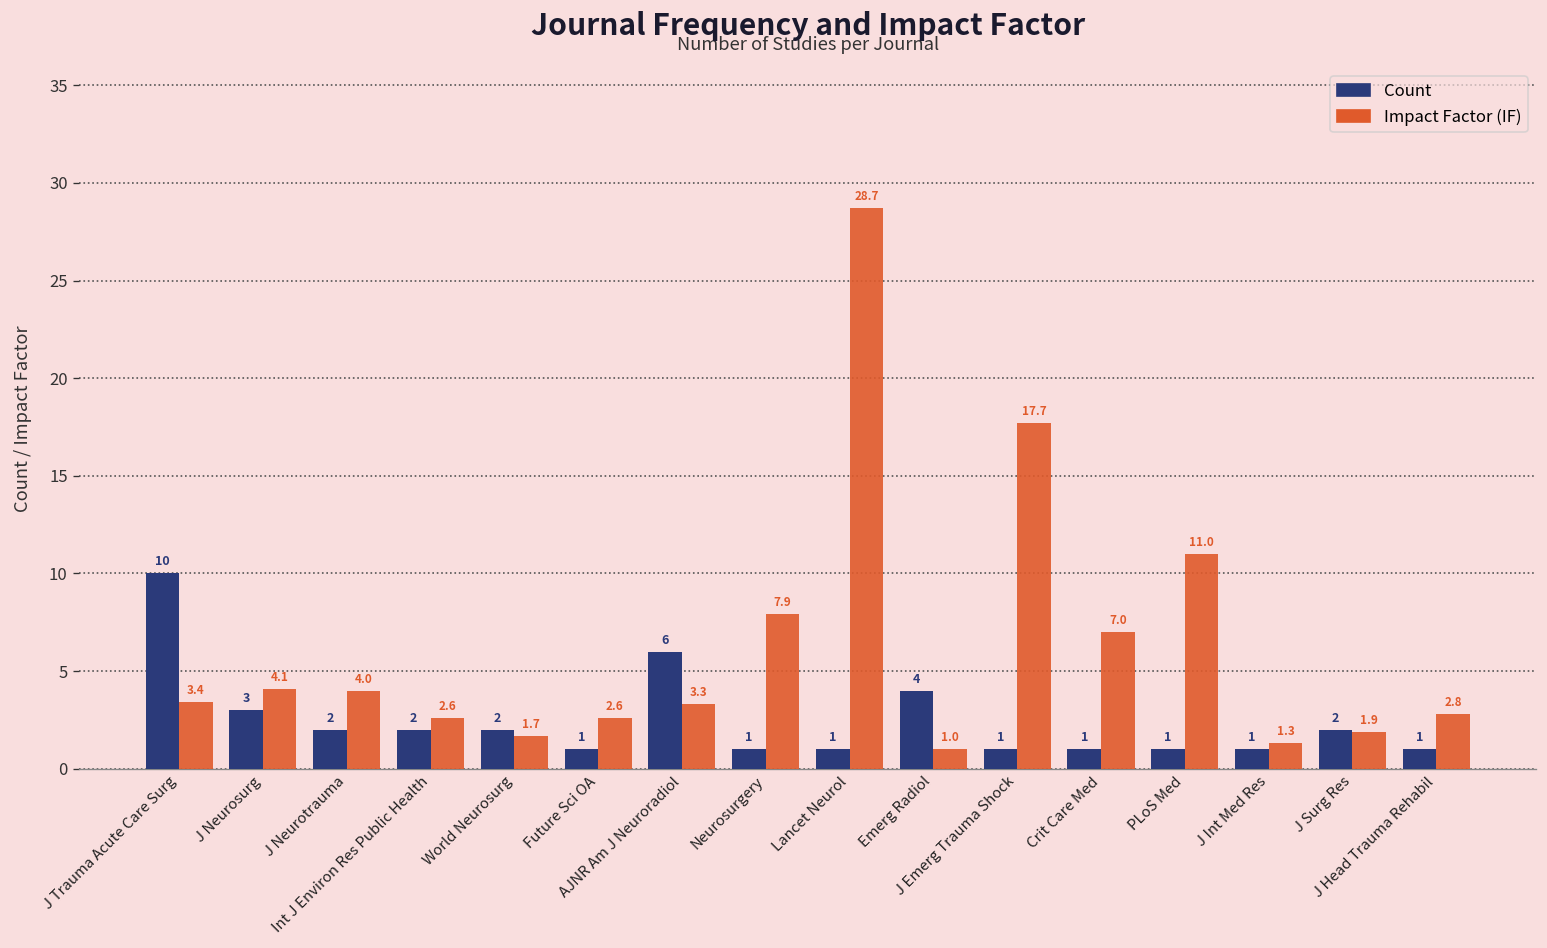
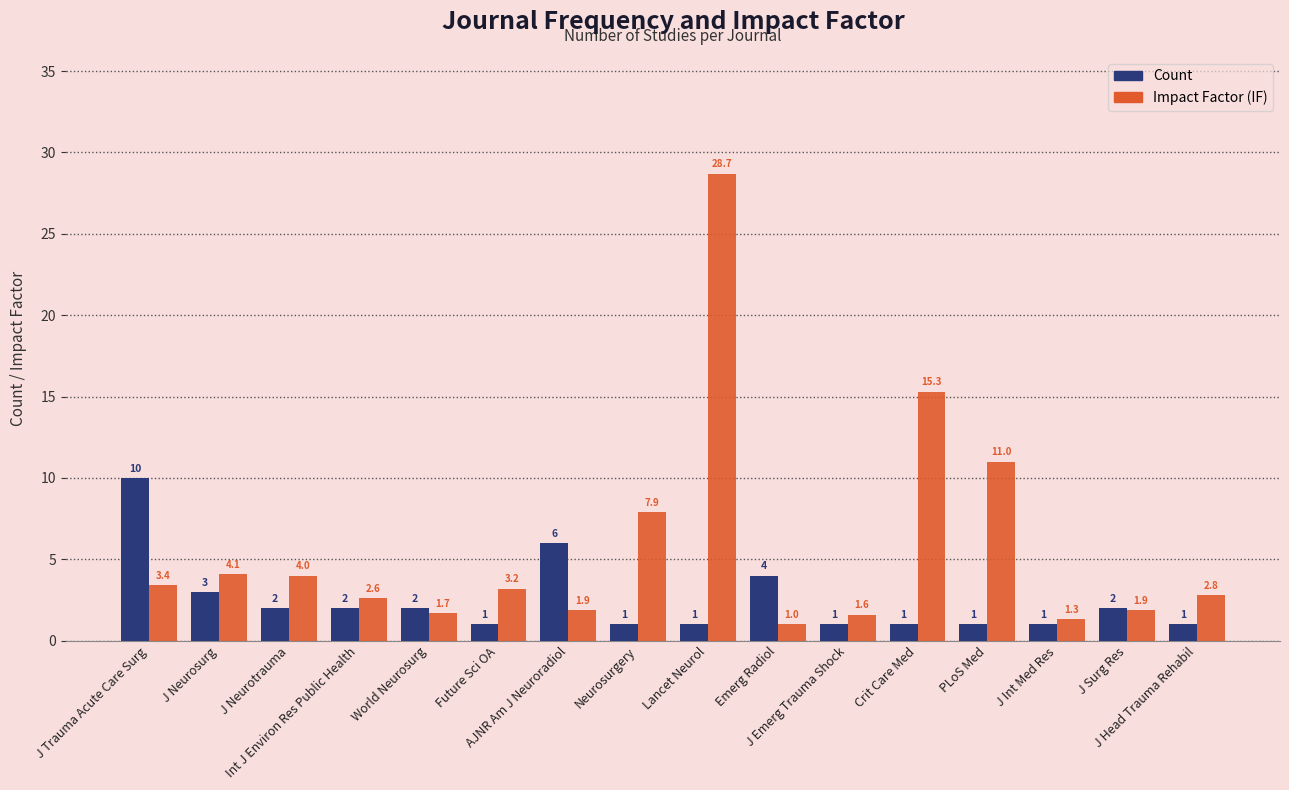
  {
    "Count": {
      "J Trauma Acute Care Surg": 10,
      "J Neurosurg": 3,
      "J Neurotrauma": 2,
      "Int J Environ Res Public Health": 2,
      "World Neurosurg": 2,
      "Future Sci OA": 1,
      "AJNR Am J Neuroradiol": 6,
      "Neurosurgery": 1,
      "Lancet Neurol": 1,
      "Emerg Radiol": 4,
      "J Emerg Trauma Shock": 1,
      "Crit Care Med": 1,
      "PLoS Med": 1,
      "J Int Med Res": 1,
      "J Surg Res": 2,
      "J Head Trauma Rehabil": 1
    },
    "Impact Factor (IF)": {
      "J Trauma Acute Care Surg": 3.4,
      "J Neurosurg": 4.1,
      "J Neurotrauma": 4.0,
      "Int J Environ Res Public Health": 2.6,
      "World Neurosurg": 1.7,
-     "Future Sci OA": 2.6,
-     "AJNR Am J Neuroradiol": 3.3,
+     "Future Sci OA": 3.2,
+     "AJNR Am J Neuroradiol": 1.9,
      "Neurosurgery": 7.9,
      "Lancet Neurol": 28.7,
      "Emerg Radiol": 1.0,
-     "J Emerg Trauma Shock": 17.7,
-     "Crit Care Med": 7.0,
+     "J Emerg Trauma Shock": 1.6,
+     "Crit Care Med": 15.3,
      "PLoS Med": 11.0,
      "J Int Med Res": 1.3,
      "J Surg Res": 1.9,
      "J Head Trauma Rehabil": 2.8
    }
  }
